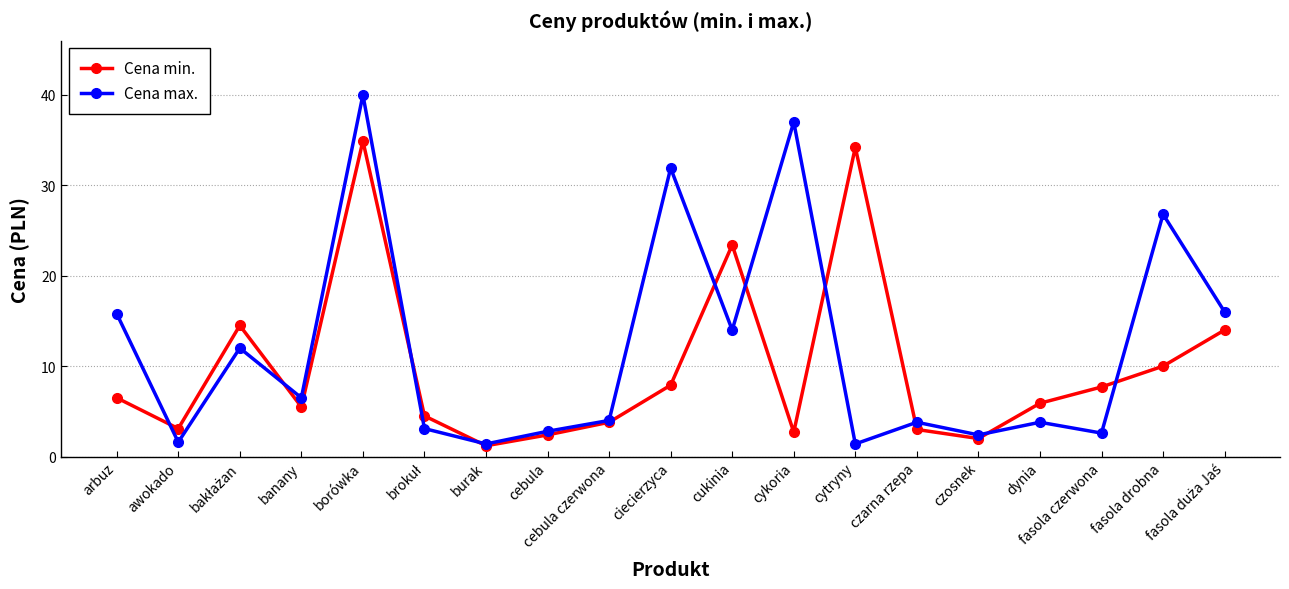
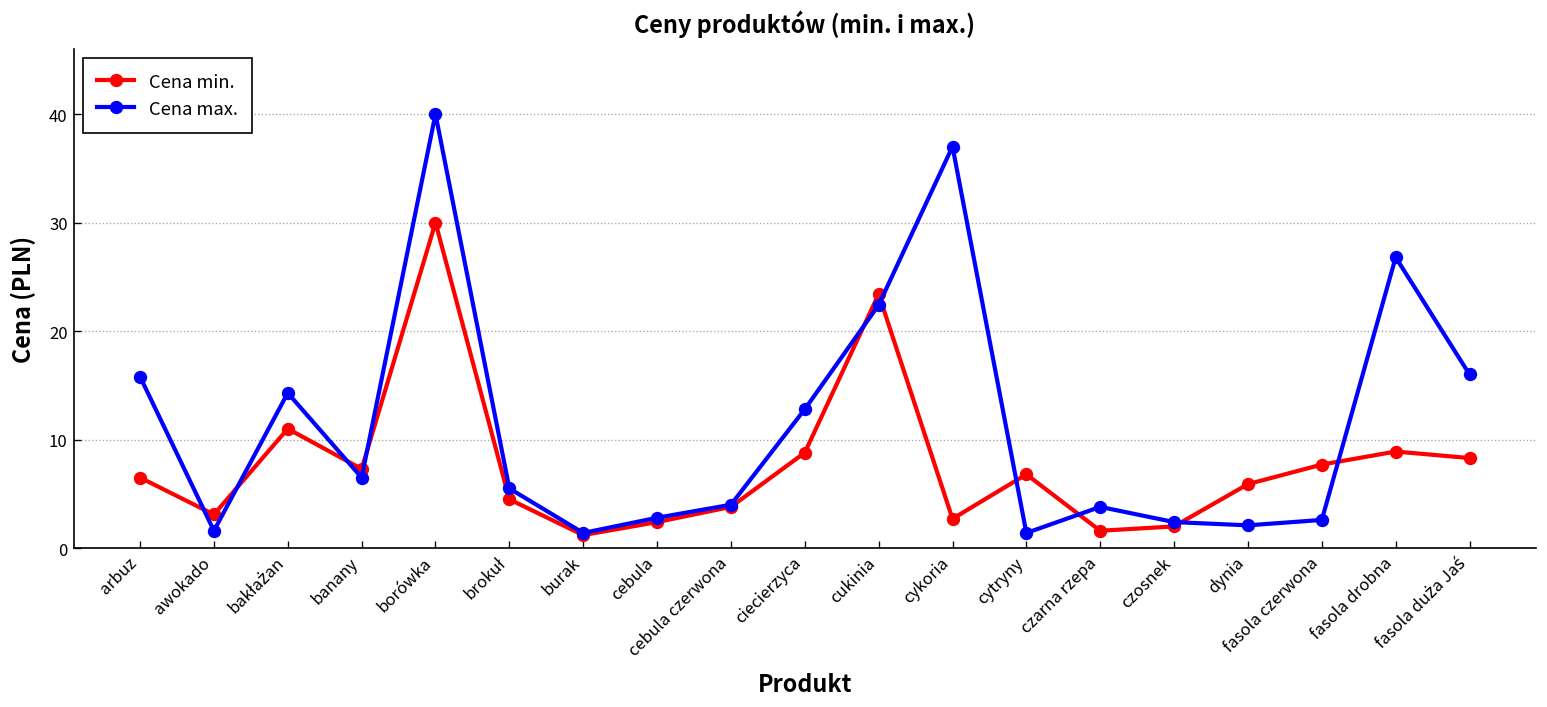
  {
    "Cena min.": {
      "arbuz": 7,
      "awokado": 3,
-     "bakłażan": 15,
-     "banany": 6,
-     "borówka": 35,
+     "bakłażan": 11,
+     "banany": 7,
+     "borówka": 30,
      "brokuł": 5,
      "cebula": 2,
-     "ciecierzyca": 8,
+     "ciecierzyca": 9,
      "cukinia": 23,
      "cykoria": 3,
-     "cytryny": 34,
-     "czarna rzepa": 3,
+     "cytryny": 7,
+     "czarna rzepa": 2,
      "czosnek": 2,
      "dynia": 6,
      "fasola czerwona": 8,
-     "fasola drobna": 10,
-     "fasola duża Jaś": 14
+     "fasola drobna": 9,
+     "fasola duża Jaś": 8
    },
    "Cena max.": {
      "arbuz": 16,
      "awokado": 2,
-     "bakłażan": 12,
+     "bakłażan": 14,
      "banany": 7,
      "borówka": 40,
-     "brokuł": 3,
+     "brokuł": 6,
      "cebula": 3,
-     "ciecierzyca": 32,
-     "cukinia": 14,
+     "ciecierzyca": 13,
+     "cukinia": 22,
      "cykoria": 37,
      "cytryny": 1,
      "czarna rzepa": 4,
      "czosnek": 2,
-     "dynia": 4,
+     "dynia": 2,
      "fasola czerwona": 3,
      "fasola drobna": 27,
      "fasola duża Jaś": 16
    }
  }
